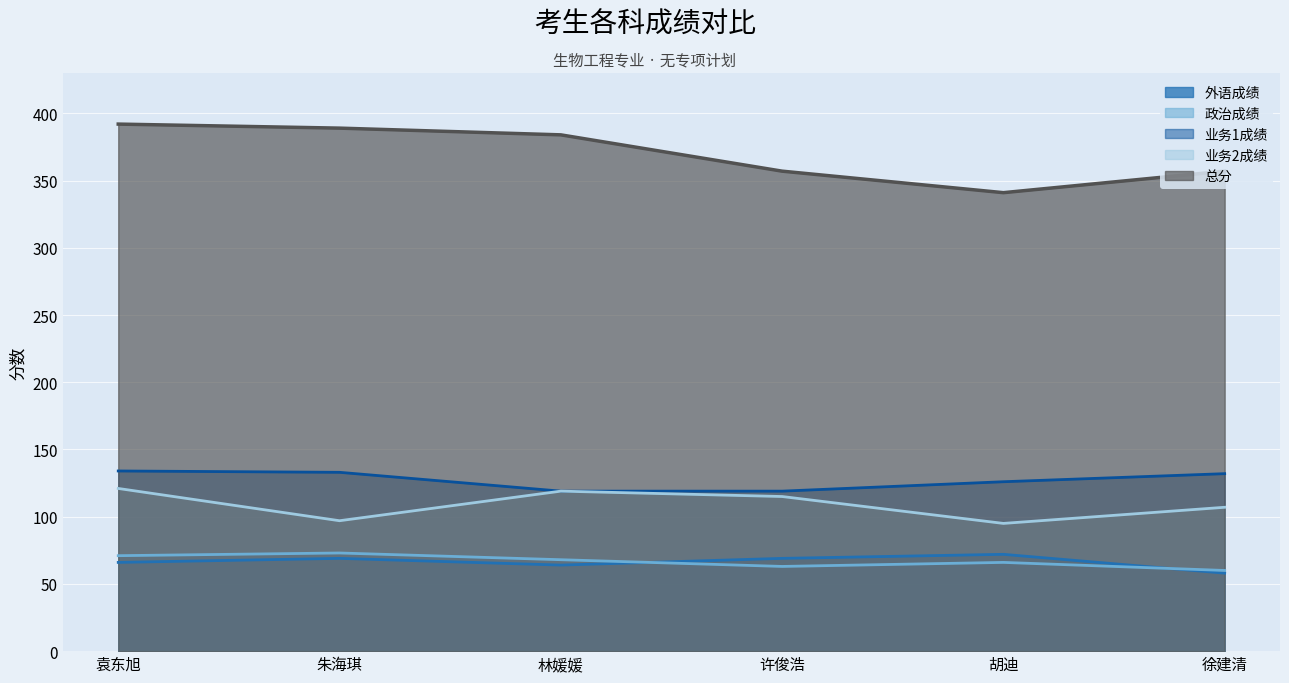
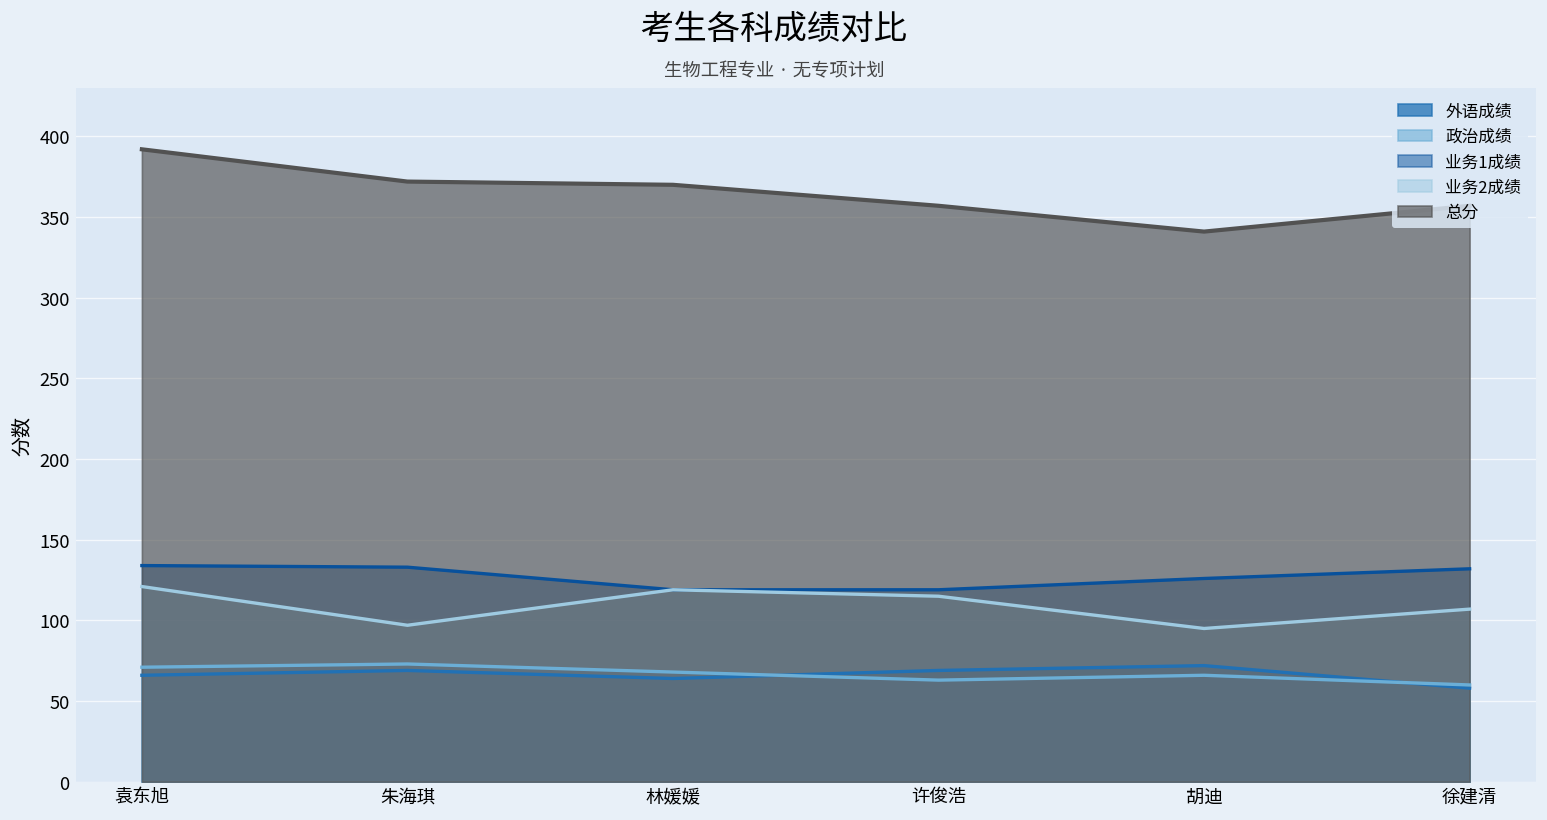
  {
    "总分": {
      "袁东旭": 392,
-     "朱海琪": 389,
-     "林媛媛": 384,
+     "朱海琪": 372,
+     "林媛媛": 370,
      "许俊浩": 357,
      "胡迪": 341
    }
  }
